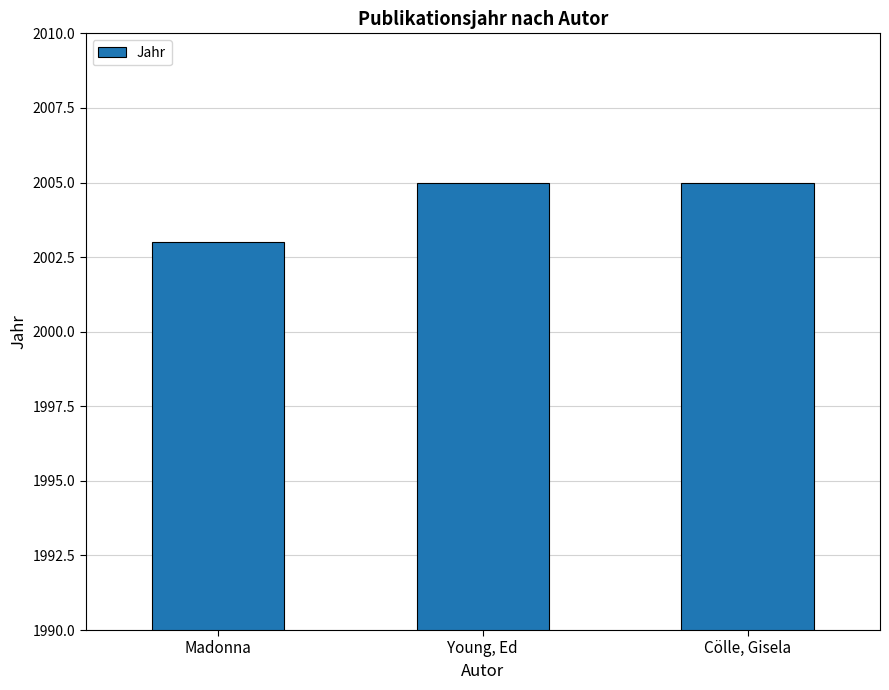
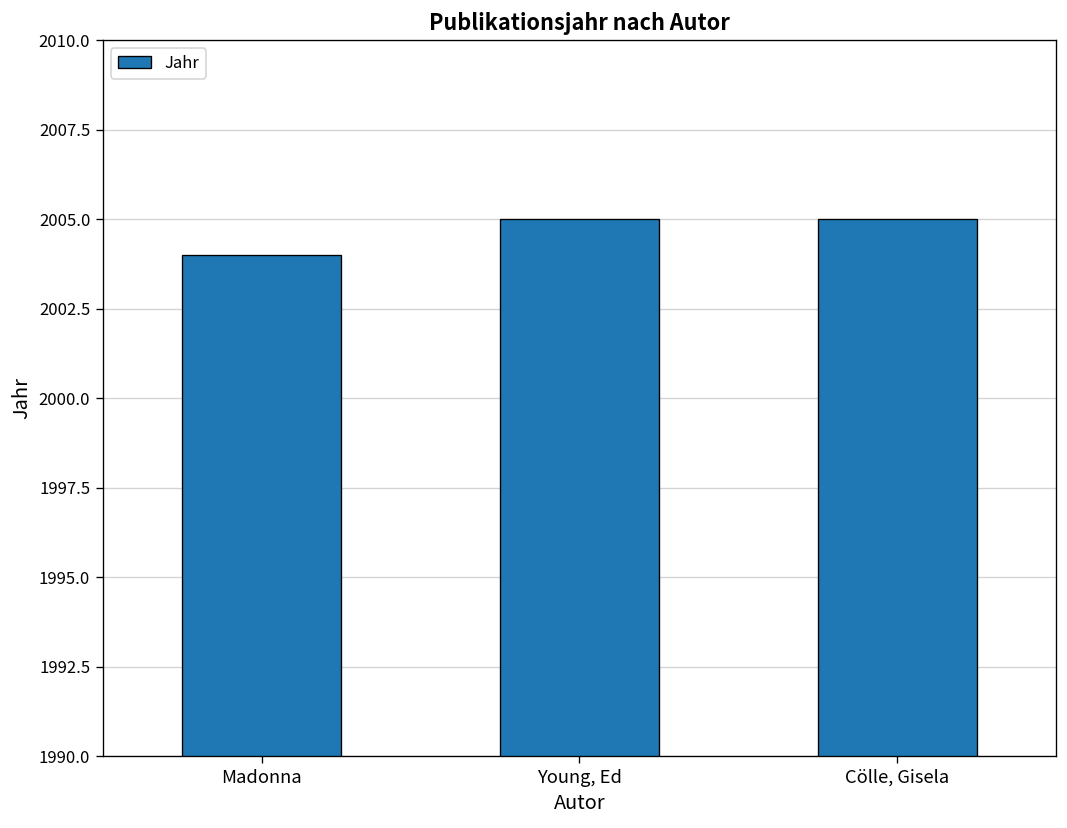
  {
-   "Madonna": 2003,
+   "Madonna": 2004,
    "Young, Ed": 2005,
    "Cölle, Gisela": 2005
  }
